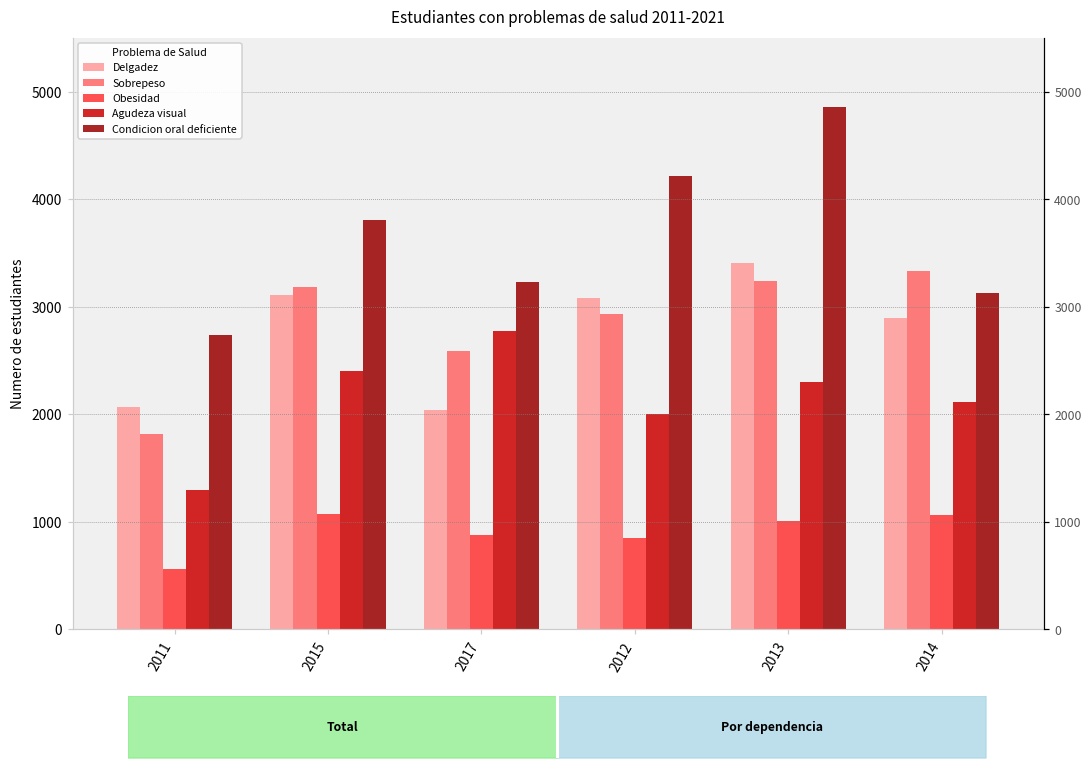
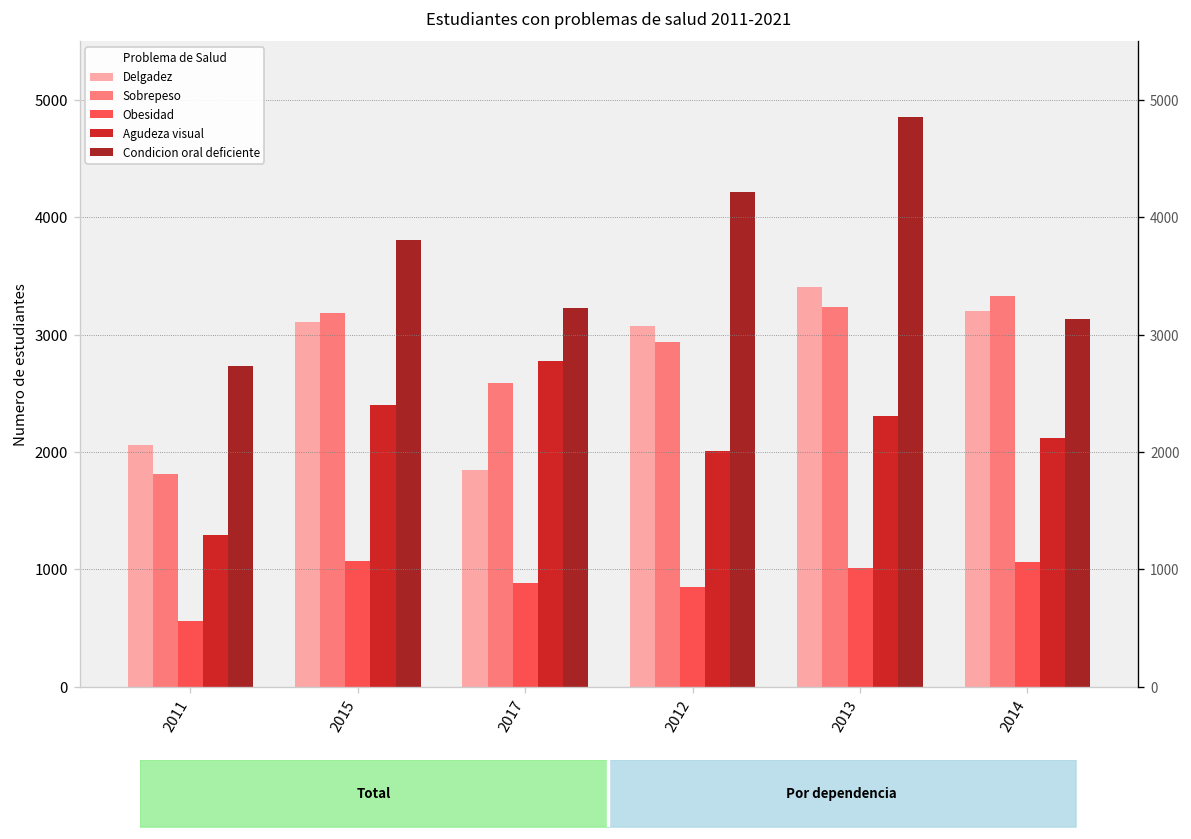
  {
    "Delgadez": {
      "2011": 2100,
      "2015": 3100,
-     "2017": 2000,
+     "2017": 1800,
      "2012": 3100,
      "2013": 3400,
-     "2014": 2900
+     "2014": 3200
    },
    "Sobrepeso": {
      "2011": 1800,
      "2015": 3200,
      "2017": 2600,
      "2012": 2900,
      "2013": 3200,
      "2014": 3300
    },
    "Obesidad": {
      "2011": 600,
      "2015": 1100,
      "2017": 900,
      "2012": 900,
      "2013": 1000,
      "2014": 1100
    }
  }
